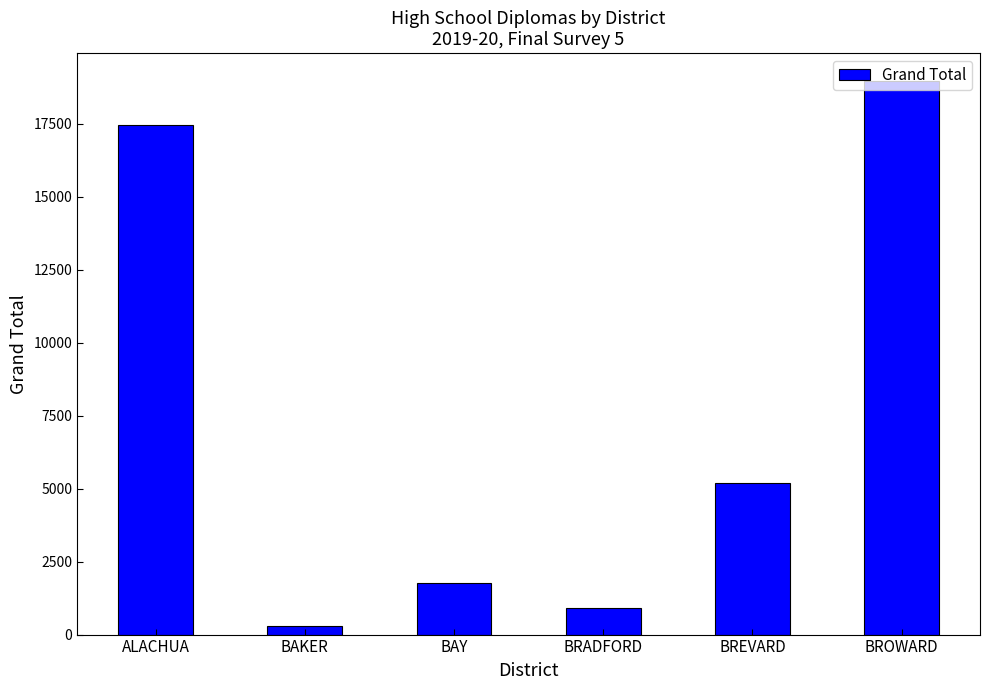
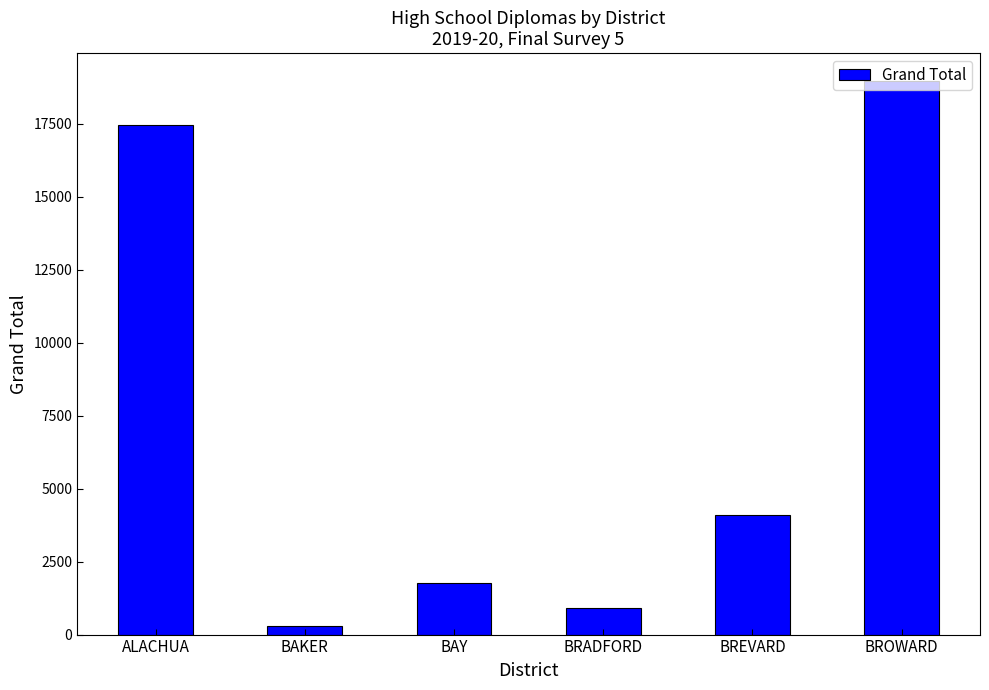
  {
    "ALACHUA": 17500,
    "BAKER": 300,
    "BAY": 1800,
    "BRADFORD": 900,
-   "BREVARD": 5200
+   "BREVARD": 4100
  }
